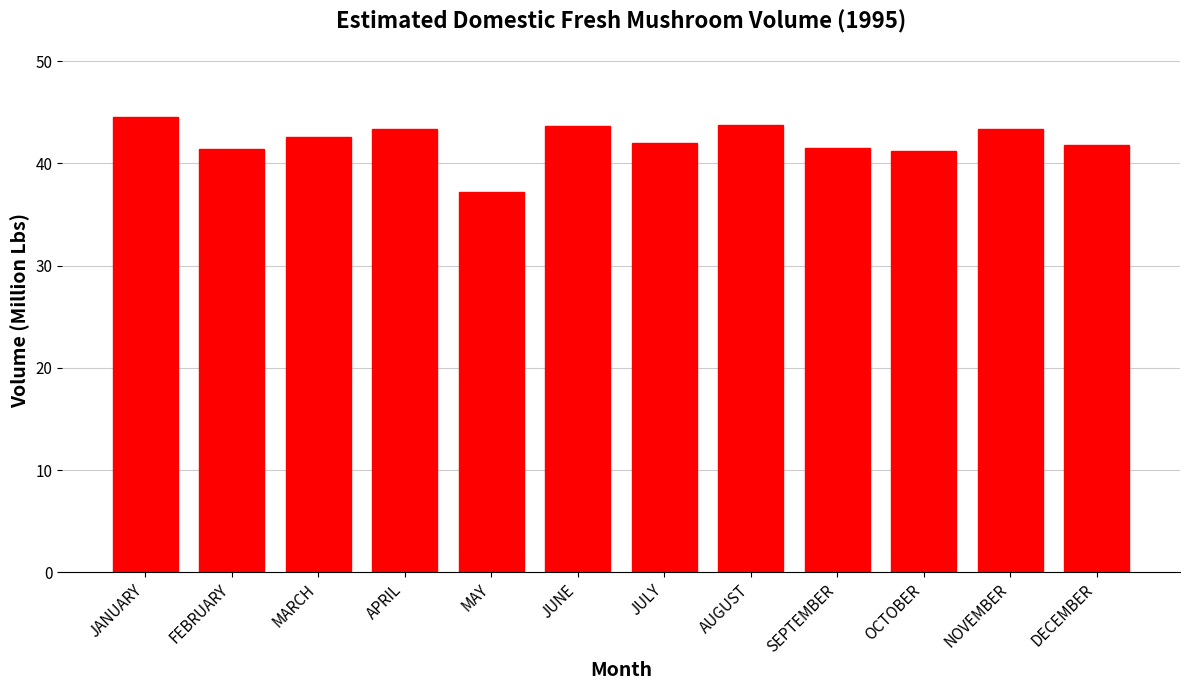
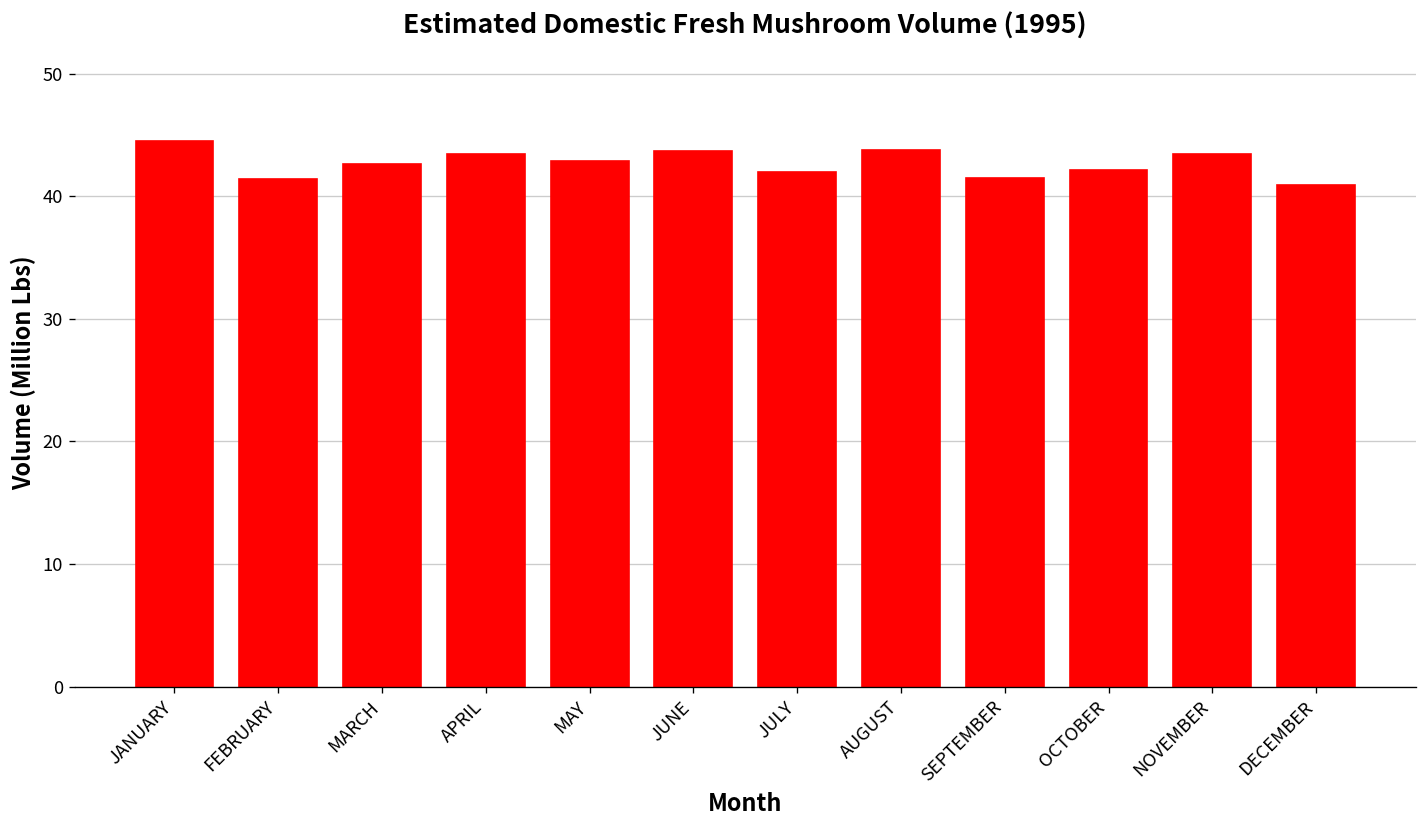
  {
    "JANUARY": 44.5,
    "FEBRUARY": 41.4,
    "MARCH": 42.6,
    "APRIL": 43.4,
-   "MAY": 37.2,
+   "MAY": 42.9,
    "JUNE": 43.7,
    "JULY": 42.0,
    "AUGUST": 43.8,
    "SEPTEMBER": 41.5,
-   "OCTOBER": 41.2,
+   "OCTOBER": 42.1,
    "NOVEMBER": 43.4,
-   "DECEMBER": 41.8
+   "DECEMBER": 40.9
  }
